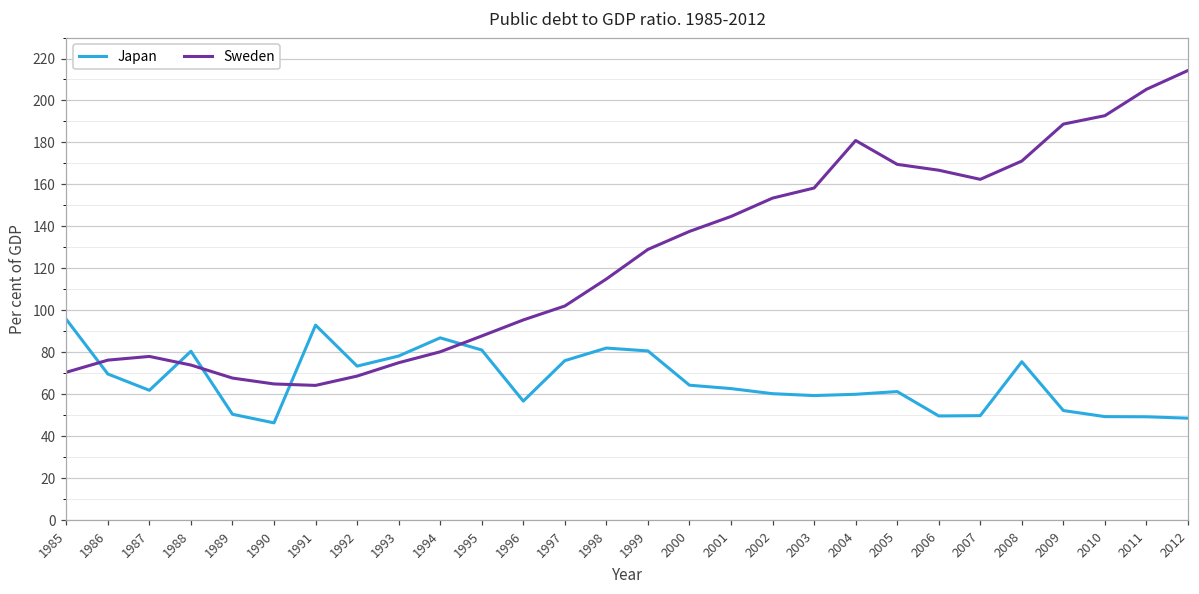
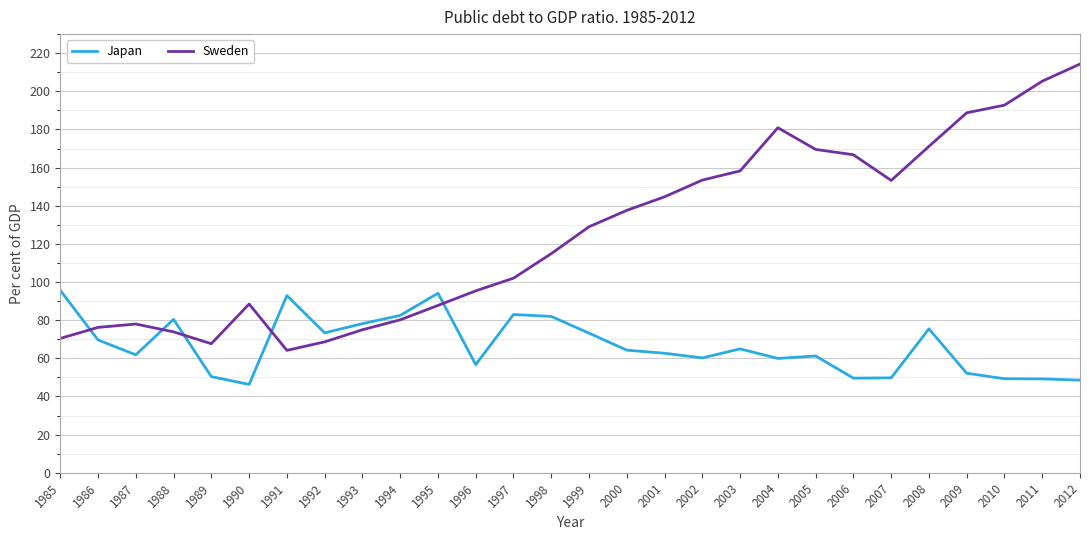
  {
    "Japan": {
      "1985": 96,
      "1986": 70,
      "1987": 62,
      "1988": 80,
      "1989": 50,
      "1990": 46,
      "1991": 93,
      "1992": 73,
      "1993": 78,
-     "1994": 87,
-     "1995": 81,
+     "1994": 83,
+     "1995": 94,
      "1996": 57,
-     "1997": 76,
+     "1997": 83,
      "1998": 82,
-     "1999": 81,
+     "1999": 73,
      "2000": 64,
      "2001": 63,
      "2002": 60,
-     "2003": 59,
+     "2003": 65,
      "2004": 60,
      "2005": 61,
      "2006": 50,
      "2007": 50,
      "2008": 75,
      "2009": 52,
      "2010": 49,
      "2011": 49,
      "2012": 49
    },
    "Sweden": {
      "1985": 70,
      "1986": 76,
      "1987": 78,
      "1988": 74,
      "1989": 68,
-     "1990": 65,
+     "1990": 88,
      "1991": 64,
      "1992": 69,
      "1993": 75,
      "1994": 80,
      "1995": 88,
      "1996": 95,
      "1997": 102,
      "1998": 115,
      "1999": 129,
      "2000": 138,
      "2001": 145,
      "2002": 153,
      "2003": 158,
      "2004": 181,
      "2005": 170,
      "2006": 167,
-     "2007": 162,
+     "2007": 153,
      "2008": 171,
      "2009": 189,
      "2010": 193,
      "2011": 205,
      "2012": 214
    }
  }
